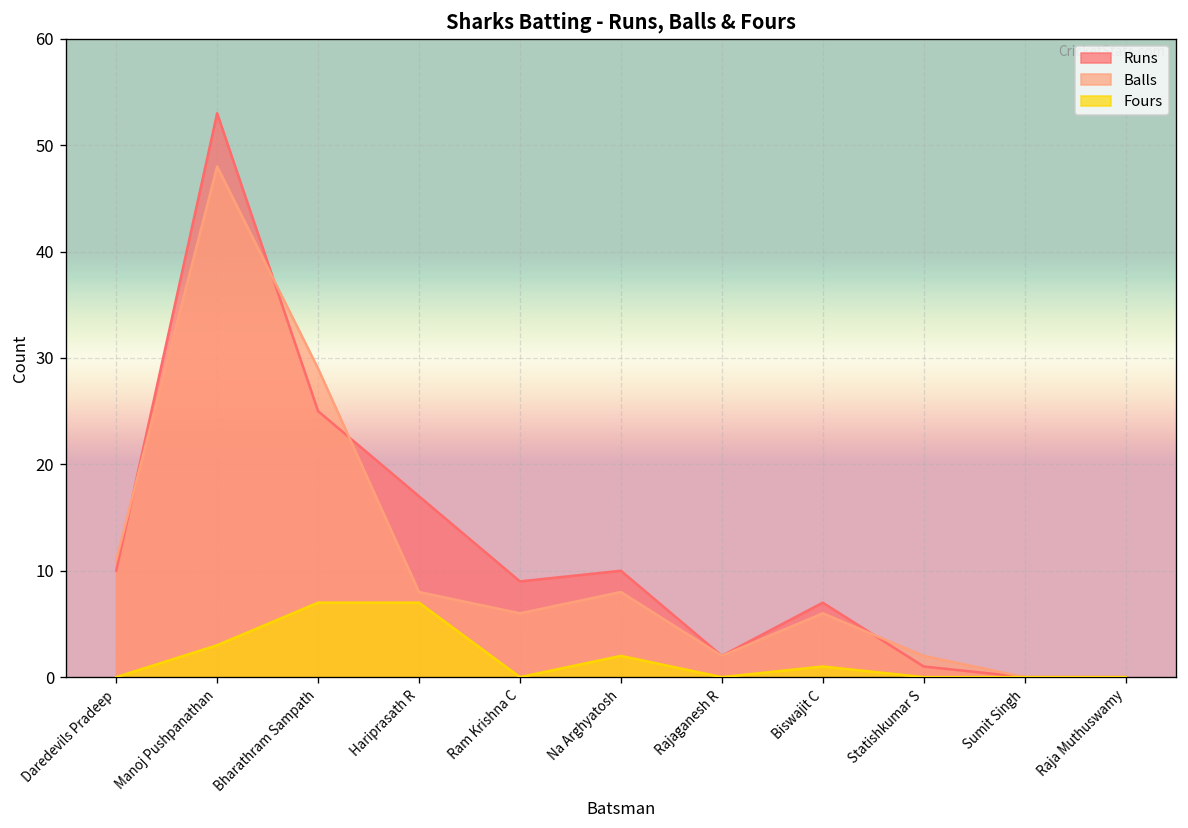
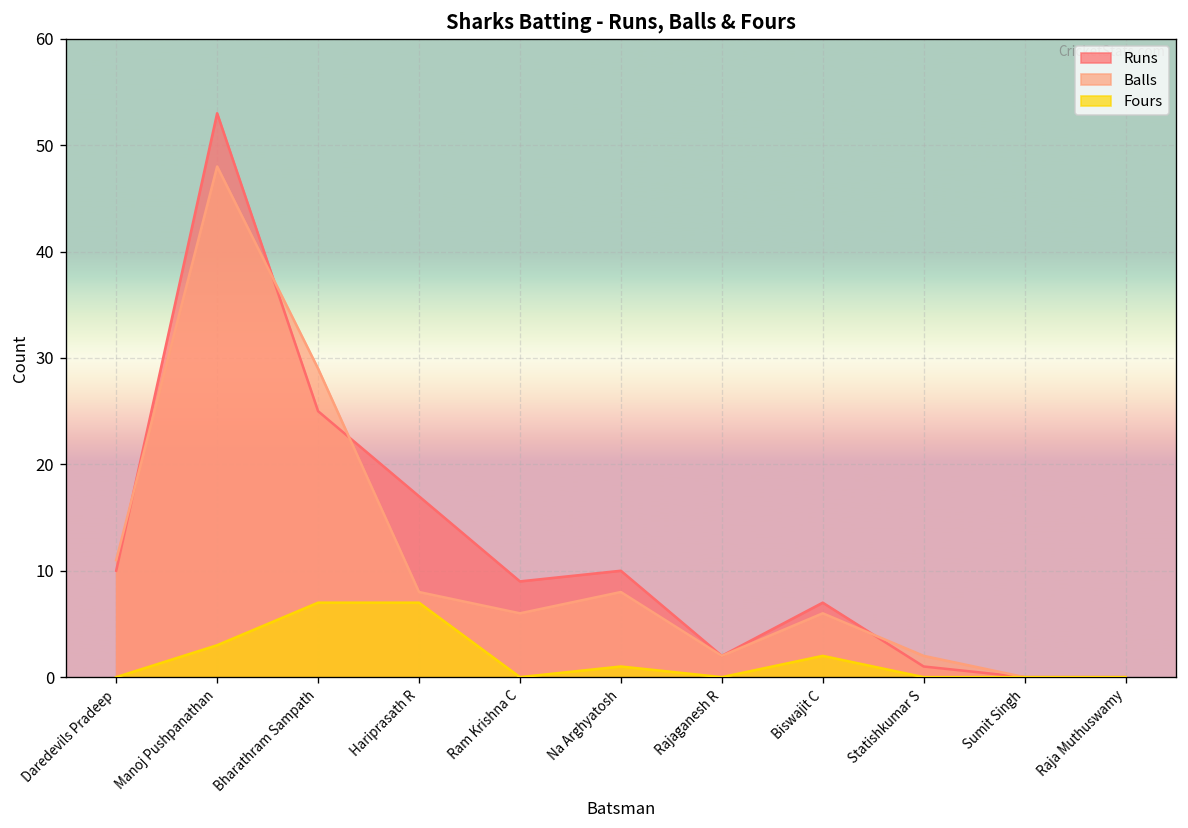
  {
    "Fours": {
      "Daredevils Pradeep": 0,
      "Manoj Pushpanathan": 3,
      "Bharathram Sampath": 7,
      "Hariprasath R": 7,
      "Ram Krishna C": 0,
-     "Na Arghyatosh": 2,
+     "Na Arghyatosh": 1,
      "Rajaganesh R": 0,
-     "Biswajit C": 1,
+     "Biswajit C": 2,
      "Statishkumar S": 0
    }
  }
